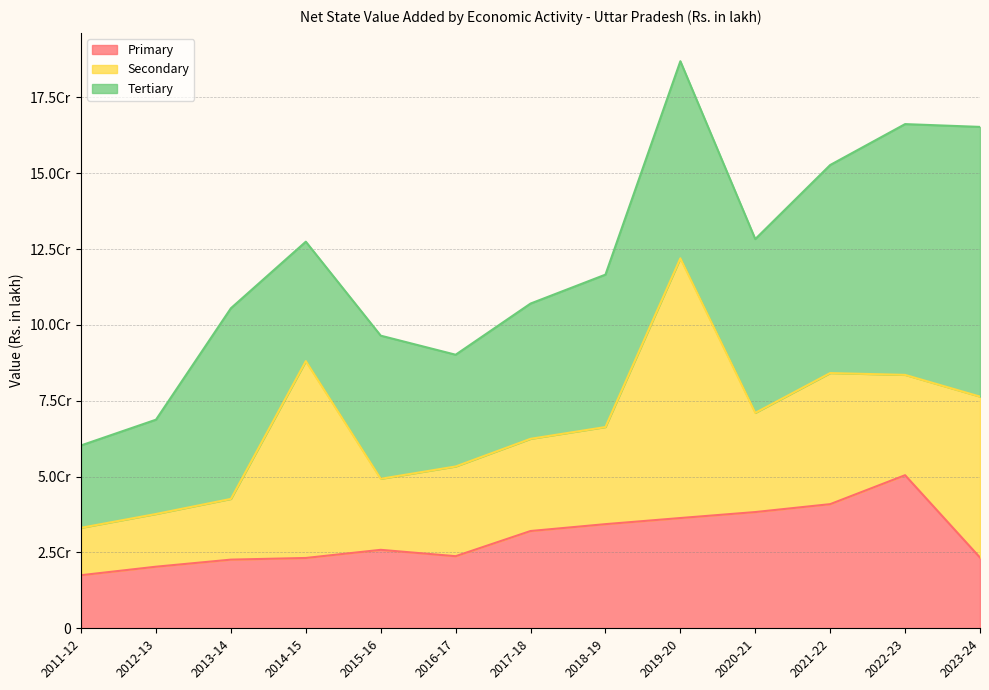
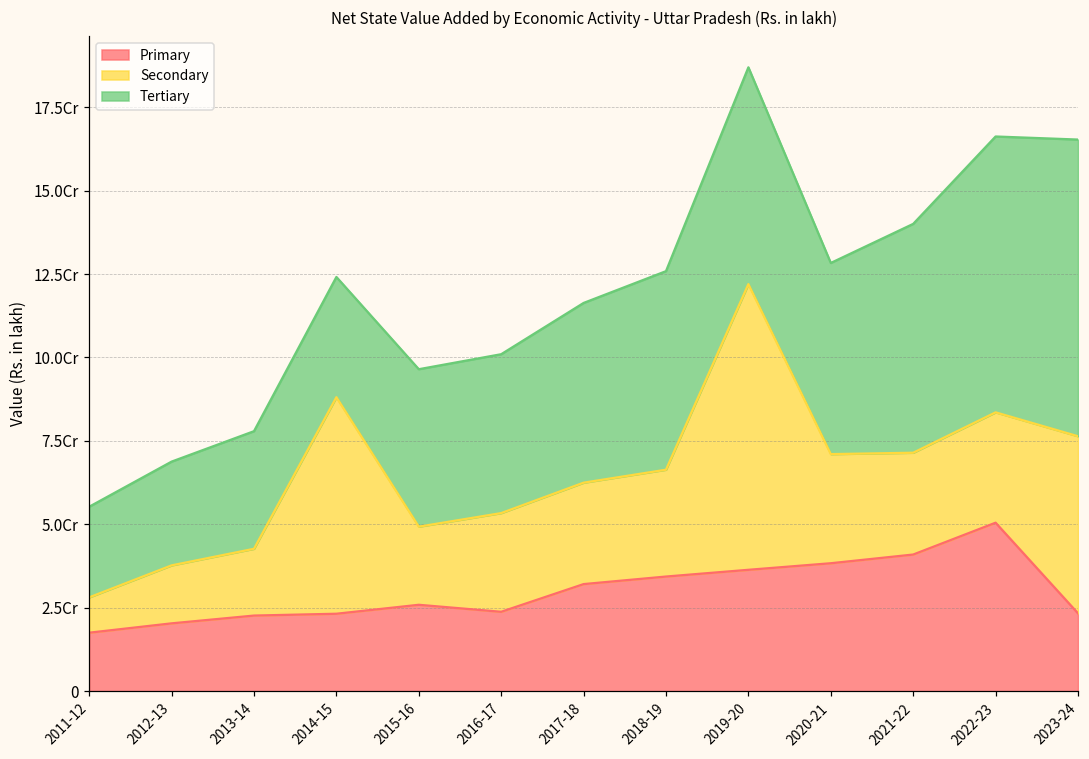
  {
    "Primary": {
      "2011-12": "1.8Cr",
      "2012-13": "2.0Cr",
      "2013-14": "2.3Cr",
      "2014-15": "2.3Cr",
      "2015-16": "2.6Cr",
      "2016-17": "2.4Cr",
      "2017-18": "3.2Cr",
      "2018-19": "3.4Cr",
      "2019-20": "3.6Cr",
      "2020-21": "3.8Cr",
      "2021-22": "4.1Cr",
      "2022-23": "5.0Cr",
      "2023-24": "2.3Cr"
    },
    "Secondary": {
-     "2011-12": "1.6Cr",
+     "2011-12": "1.1Cr",
      "2012-13": "1.7Cr",
      "2013-14": "2.0Cr",
      "2014-15": "6.5Cr",
      "2015-16": "2.3Cr",
      "2016-17": "3.0Cr",
      "2017-18": "3.0Cr",
      "2018-19": "3.2Cr",
      "2019-20": "8.6Cr",
      "2020-21": "3.3Cr",
-     "2021-22": "4.3Cr",
+     "2021-22": "3.1Cr",
      "2022-23": "3.3Cr",
      "2023-24": "5.3Cr"
    },
    "Tertiary": {
      "2011-12": "2.7Cr",
      "2012-13": "3.1Cr",
-     "2013-14": "6.3Cr",
-     "2014-15": "3.9Cr",
+     "2013-14": "3.5Cr",
+     "2014-15": "3.6Cr",
      "2015-16": "4.7Cr",
-     "2016-17": "3.7Cr",
-     "2017-18": "4.5Cr",
-     "2018-19": "5.0Cr",
+     "2016-17": "4.8Cr",
+     "2017-18": "5.4Cr",
+     "2018-19": "6.0Cr",
      "2019-20": "6.5Cr",
      "2020-21": "5.7Cr",
      "2021-22": "6.9Cr",
      "2022-23": "8.3Cr",
      "2023-24": "8.9Cr"
    }
  }
